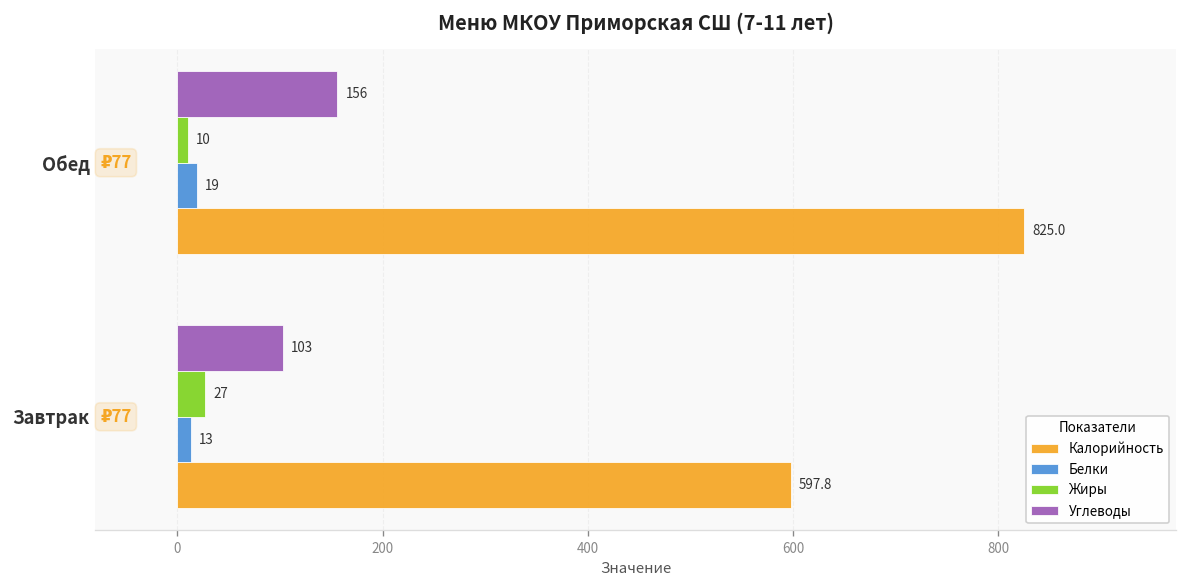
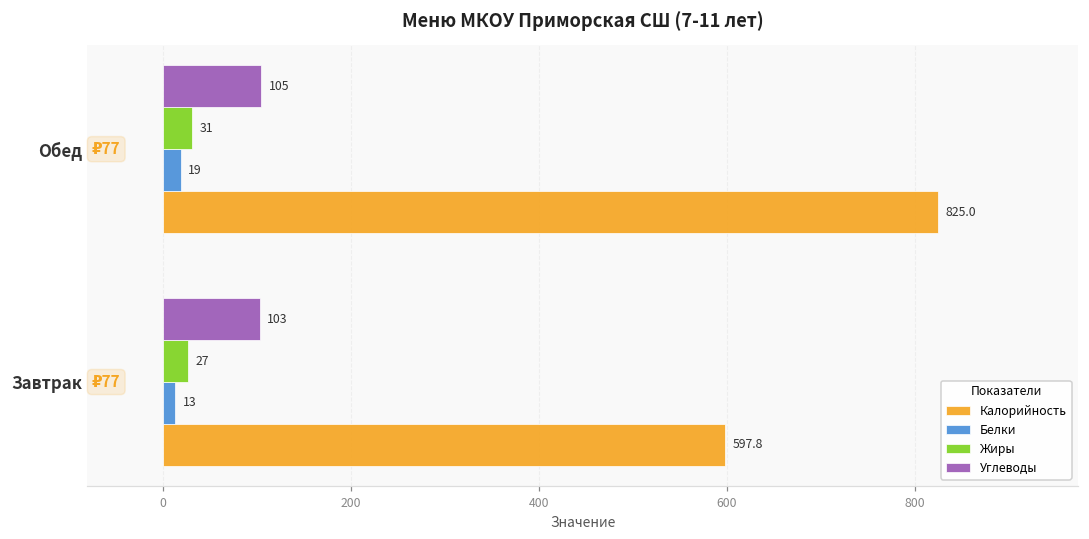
  {
    "Калорийность": {
      "Обед": 825.0,
      "Завтрак": 597.8
    },
    "Белки": {
      "Обед": 19,
      "Завтрак": 13
    },
    "Жиры": {
-     "Обед": 10,
+     "Обед": 31,
      "Завтрак": 27
    },
    "Углеводы": {
-     "Обед": 156,
+     "Обед": 105,
      "Завтрак": 103
    }
  }
